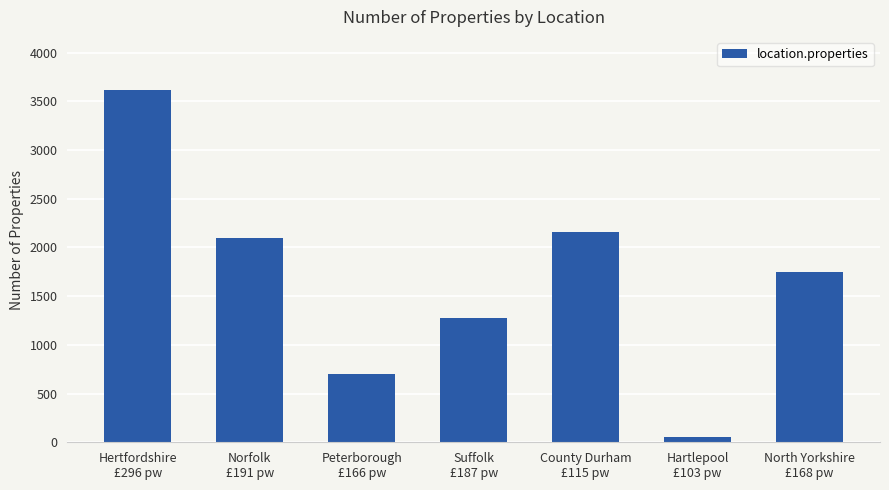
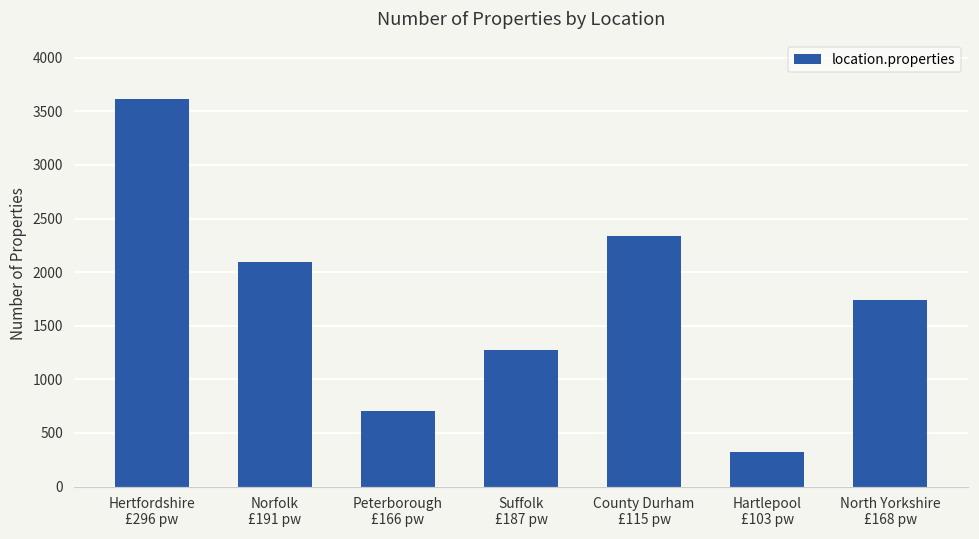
  {
    "Hertfordshire £296 pw": 3600,
    "Norfolk £191 pw": 2100,
    "Peterborough £166 pw": 700,
    "Suffolk £187 pw": 1300,
-   "County Durham £115 pw": 2200,
-   "Hartlepool £103 pw": 100,
+   "County Durham £115 pw": 2300,
+   "Hartlepool £103 pw": 300,
    "North Yorkshire £168 pw": 1700
  }
